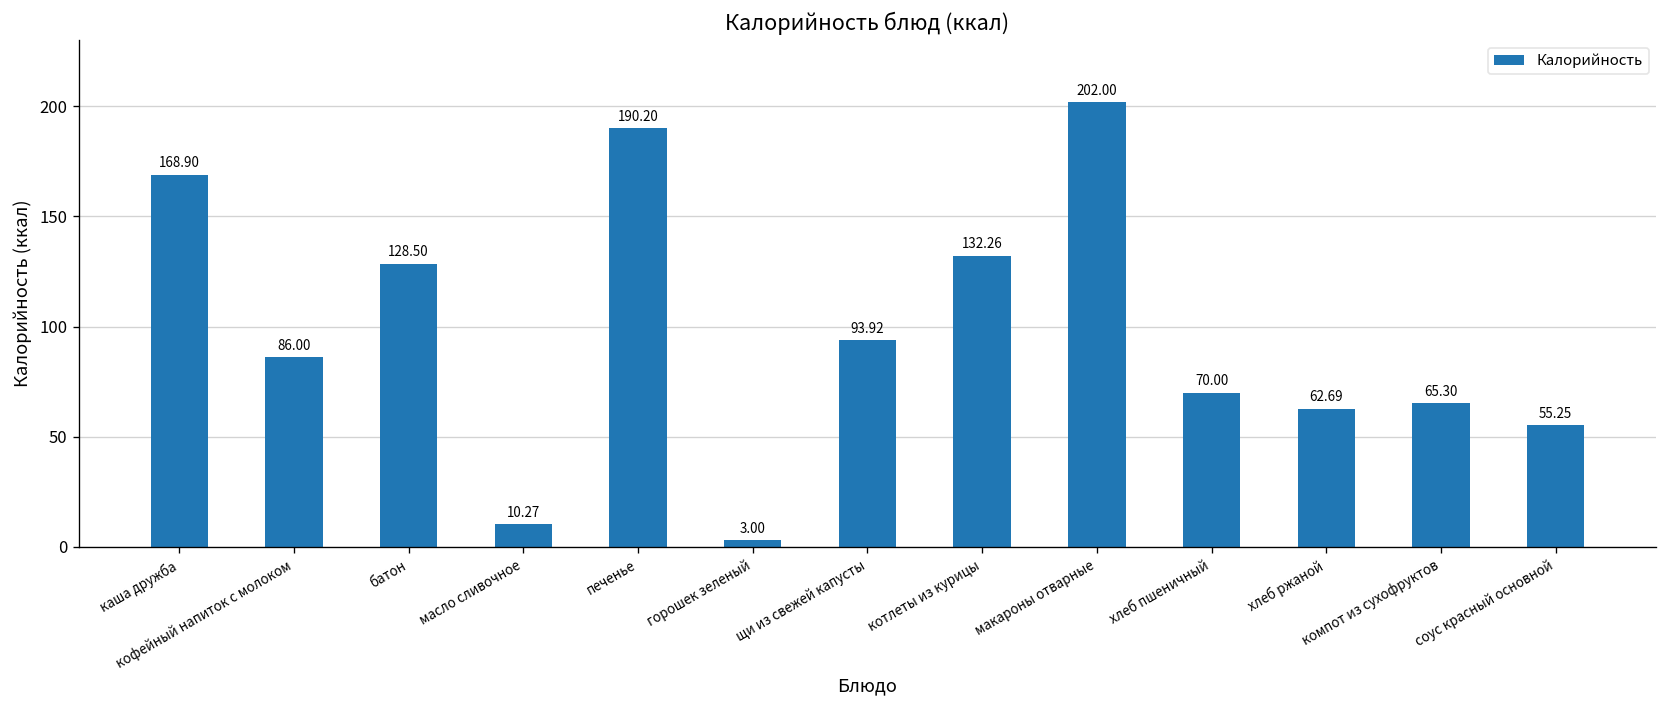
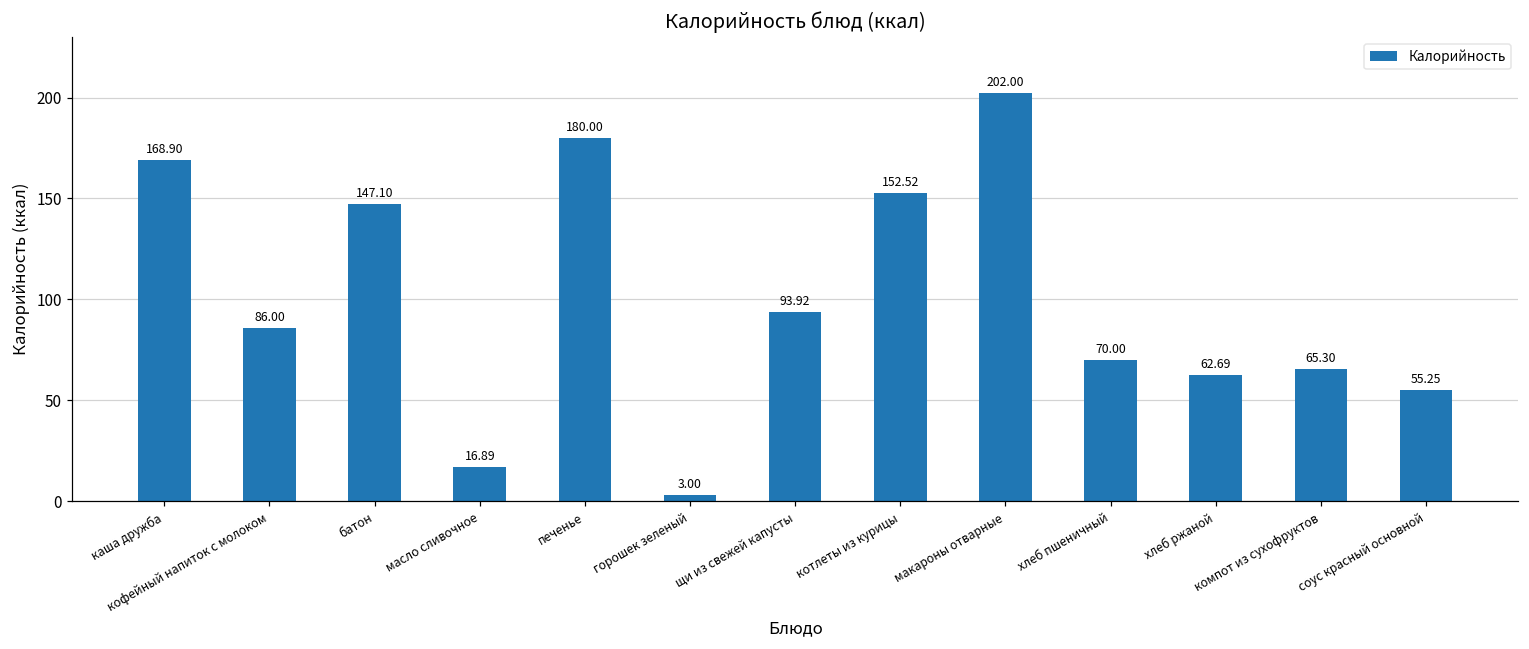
  {
    "каша дружба": 168.90,
    "кофейный напиток с молоком": 86.00,
-   "батон": 128.50,
-   "масло сливочное": 10.27,
-   "печенье": 190.20,
+   "батон": 147.10,
+   "масло сливочное": 16.89,
+   "печенье": 180.00,
    "горошек зеленый": 3.00,
    "щи из свежей капусты": 93.92,
-   "котлеты из курицы": 132.26,
+   "котлеты из курицы": 152.52,
    "макароны отварные": 202.00,
    "хлеб пшеничный": 70.00,
    "хлеб ржаной": 62.69,
    "компот из сухофруктов": 65.30,
    "соус красный основной": 55.25
  }
